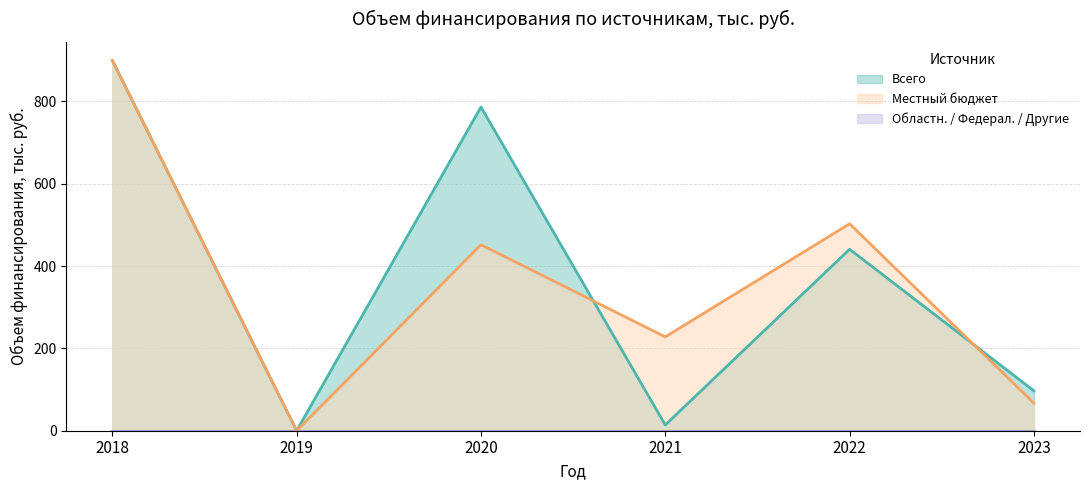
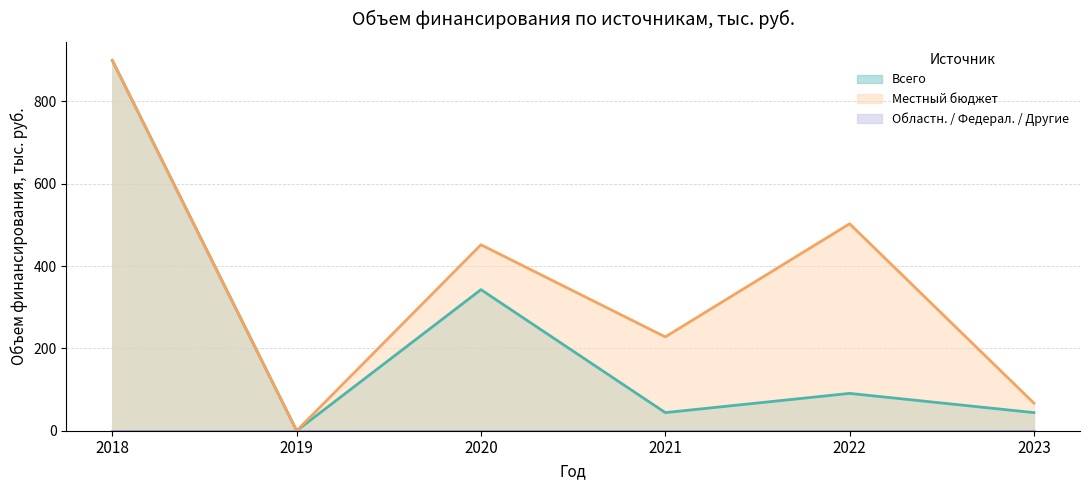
  {
    "Всего": {
-     "2020": 790,
-     "2021": 10,
-     "2022": 440,
-     "2023": 100
+     "2020": 340,
+     "2021": 40,
+     "2022": 90,
+     "2023": 40
    },
    "Местный бюджет": {
      "2020": 450,
      "2021": 230,
      "2022": 500,
      "2023": 70
    },
    "Областн. / Федерал. / Другие": {
      "2018": 0,
      "2020": 0,
      "2021": 0,
      "2022": 0,
      "2023": 0
    }
  }
